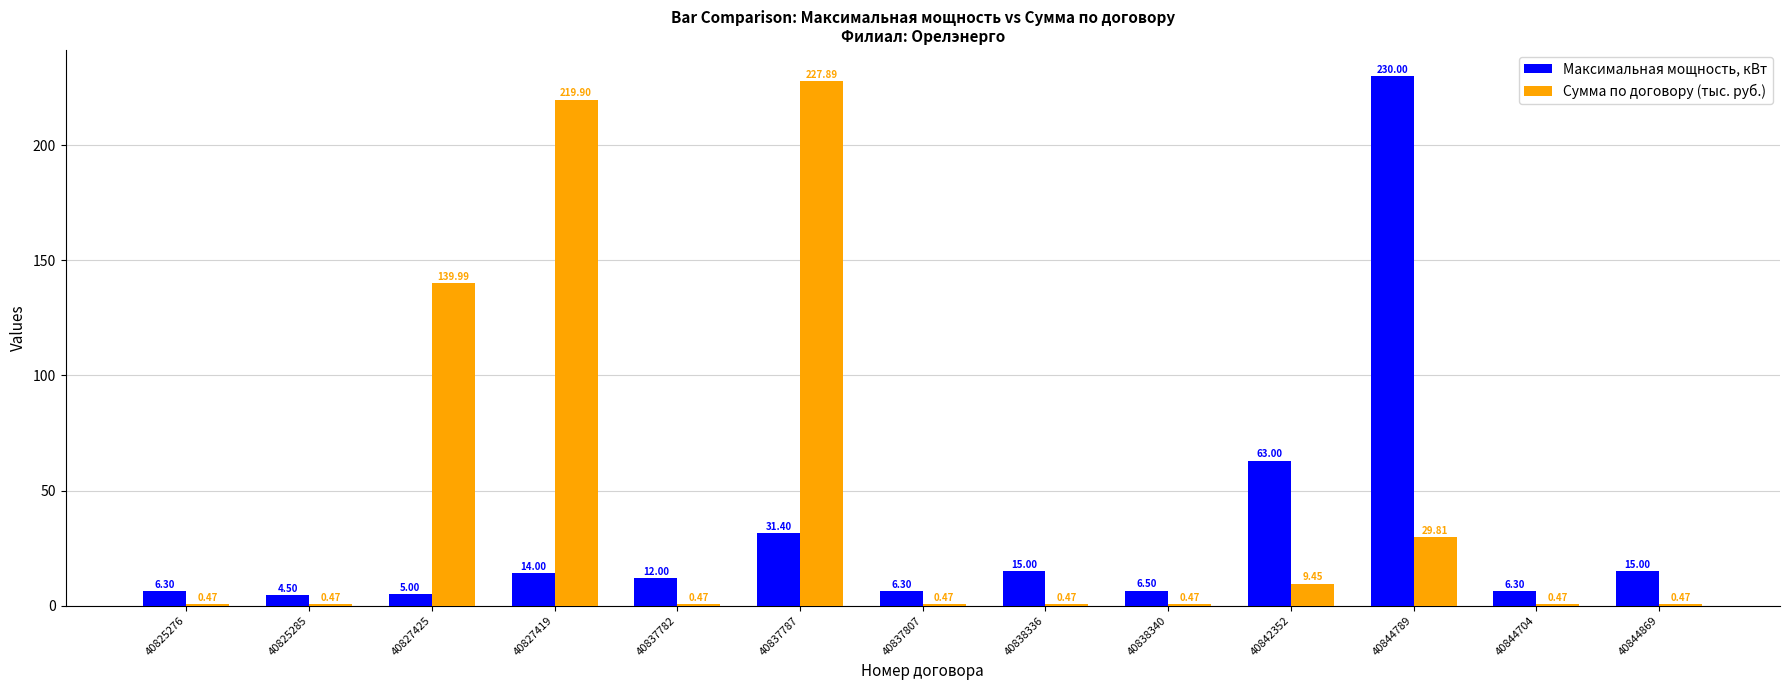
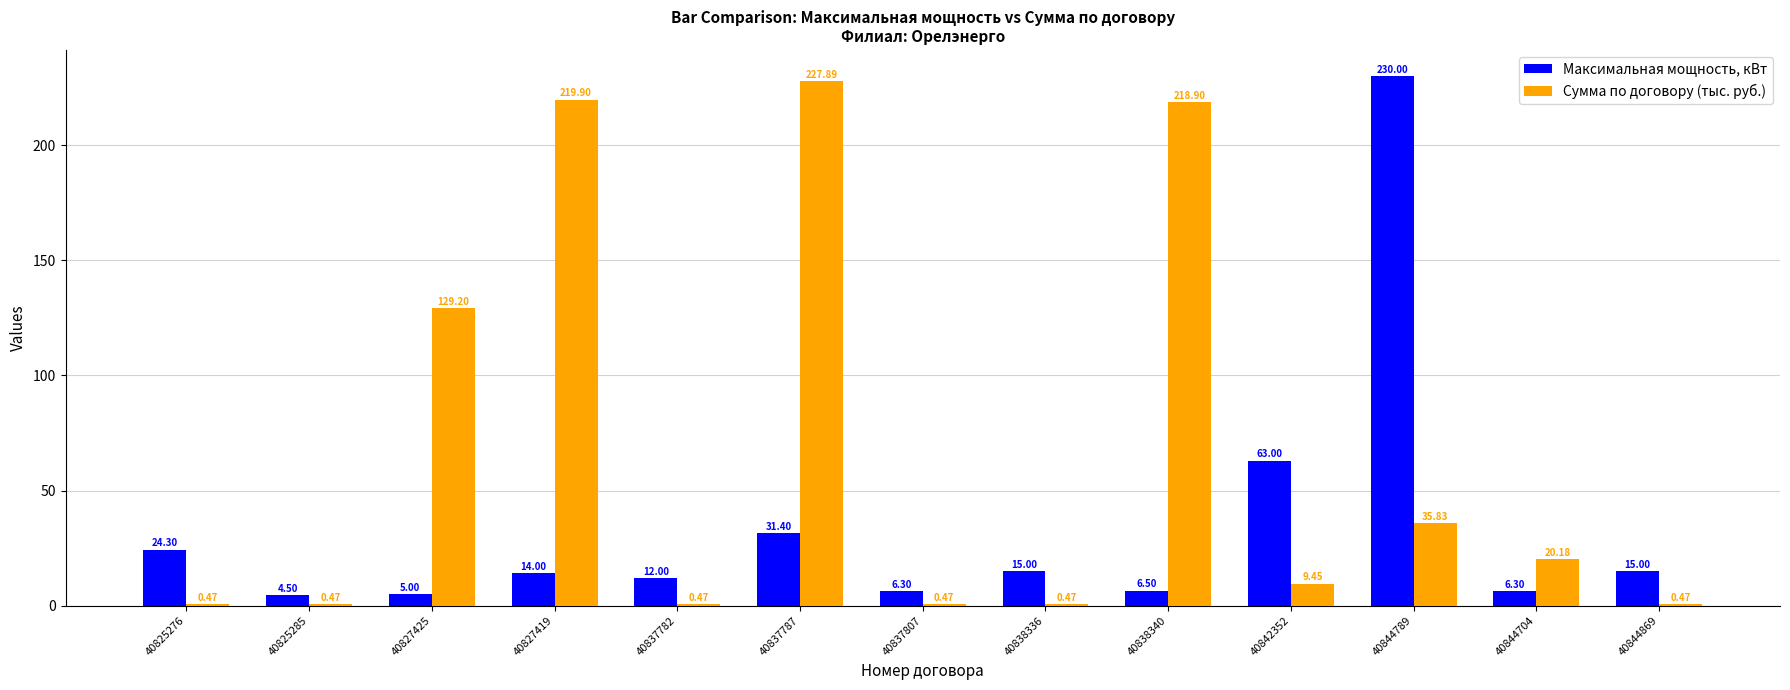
  {
    "Максимальная мощность, кВт": {
-     "40825276": 6.30,
+     "40825276": 24.30,
      "40825285": 4.50,
      "40827425": 5.00,
      "40827419": 14.00,
      "40837782": 12.00,
      "40837787": 31.40,
      "40837807": 6.30,
      "40838336": 15.00,
      "40838340": 6.50,
      "40842352": 63.00,
      "40844789": 230.00,
      "40844704": 6.30,
      "40844869": 15.00
    },
    "Сумма по договору (тыс. руб.)": {
      "40825276": 0.47,
      "40825285": 0.47,
-     "40827425": 139.99,
+     "40827425": 129.20,
      "40827419": 219.90,
      "40837782": 0.47,
      "40837787": 227.89,
      "40837807": 0.47,
      "40838336": 0.47,
-     "40838340": 0.47,
+     "40838340": 218.90,
      "40842352": 9.45,
-     "40844789": 29.81,
-     "40844704": 0.47,
+     "40844789": 35.83,
+     "40844704": 20.18,
      "40844869": 0.47
    }
  }
